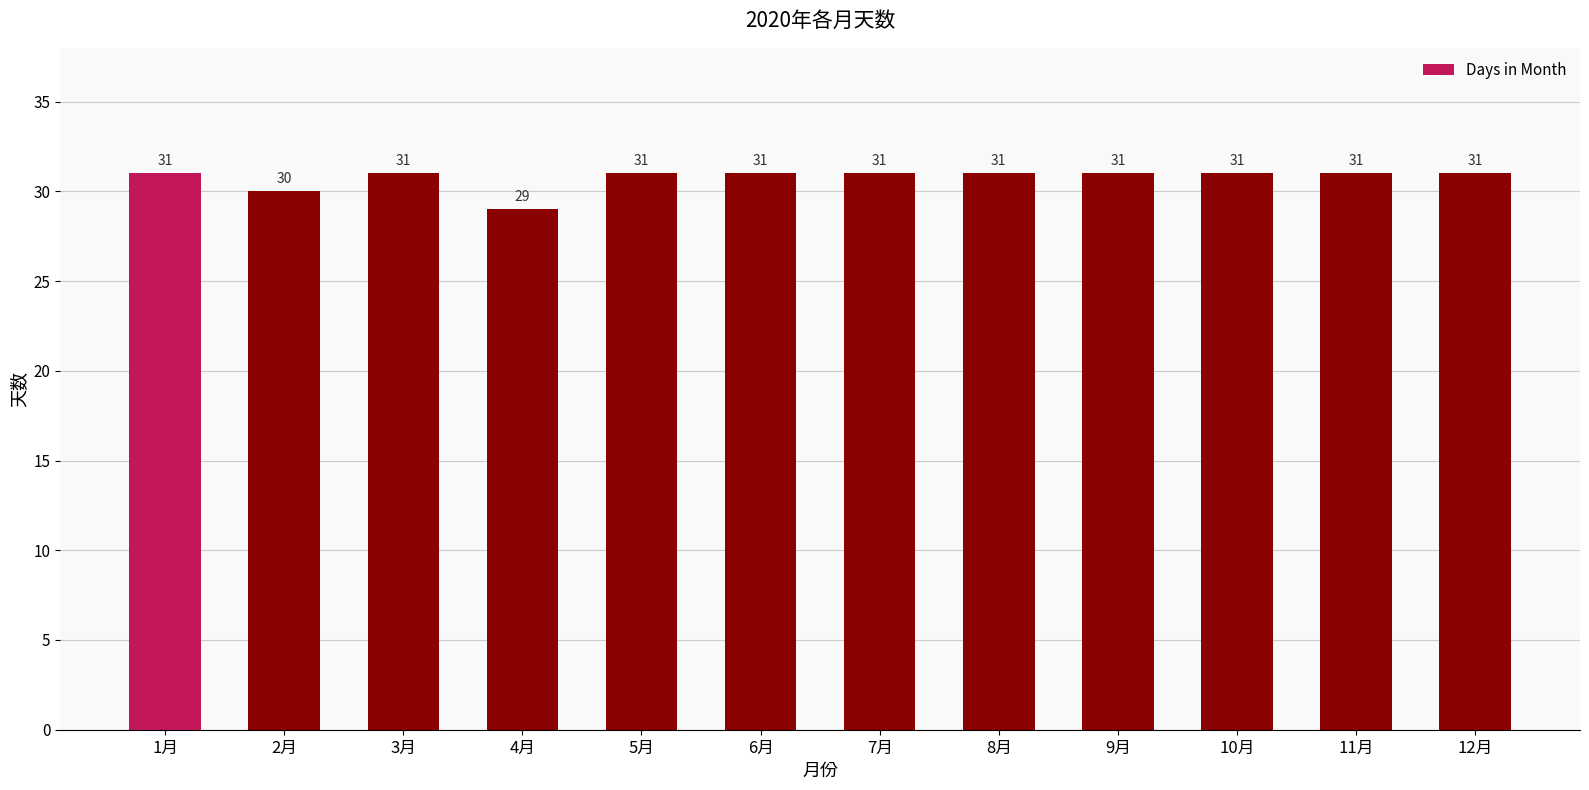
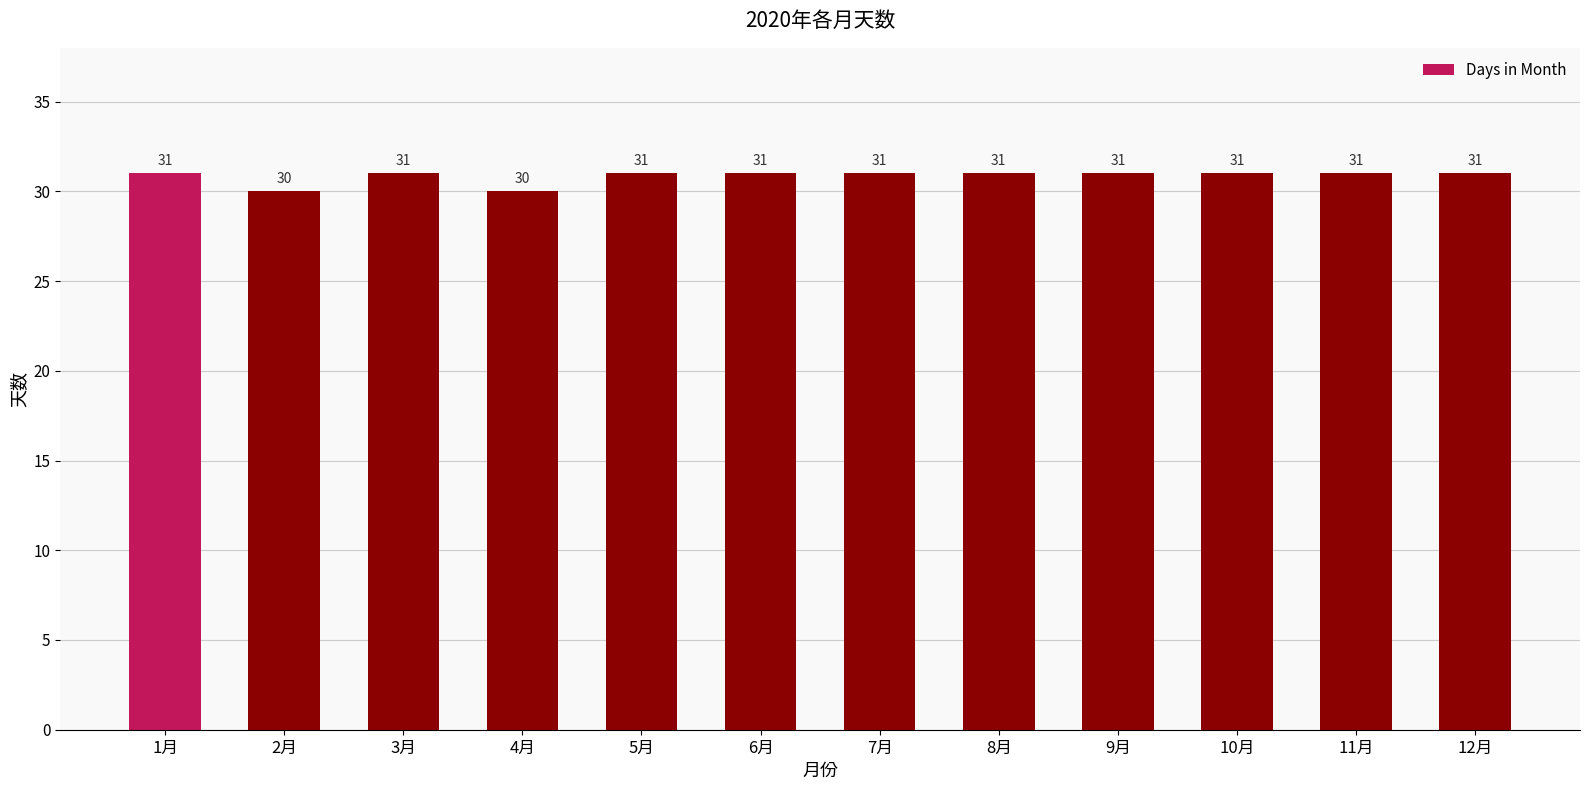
  {
    "1月": 31,
    "2月": 30,
    "3月": 31,
-   "4月": 29,
+   "4月": 30,
    "5月": 31,
    "6月": 31,
    "7月": 31,
    "8月": 31,
    "9月": 31,
    "10月": 31,
    "11月": 31,
    "12月": 31
  }
